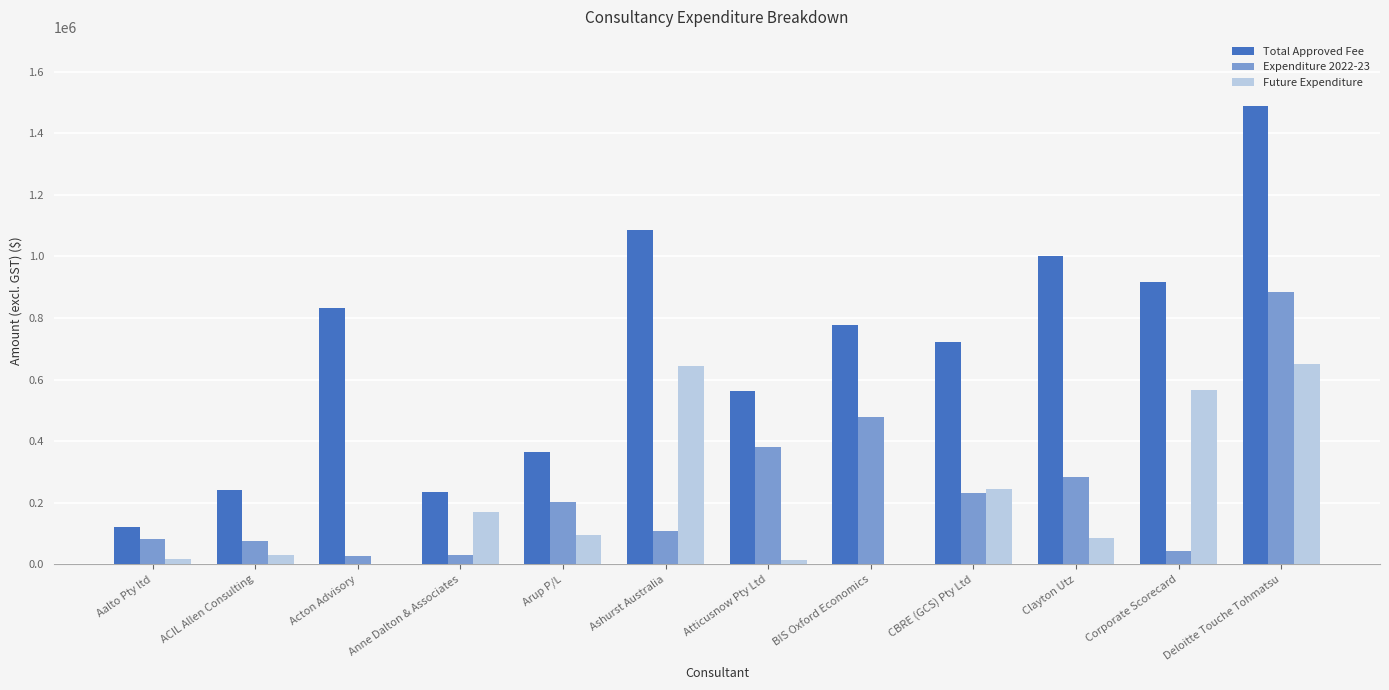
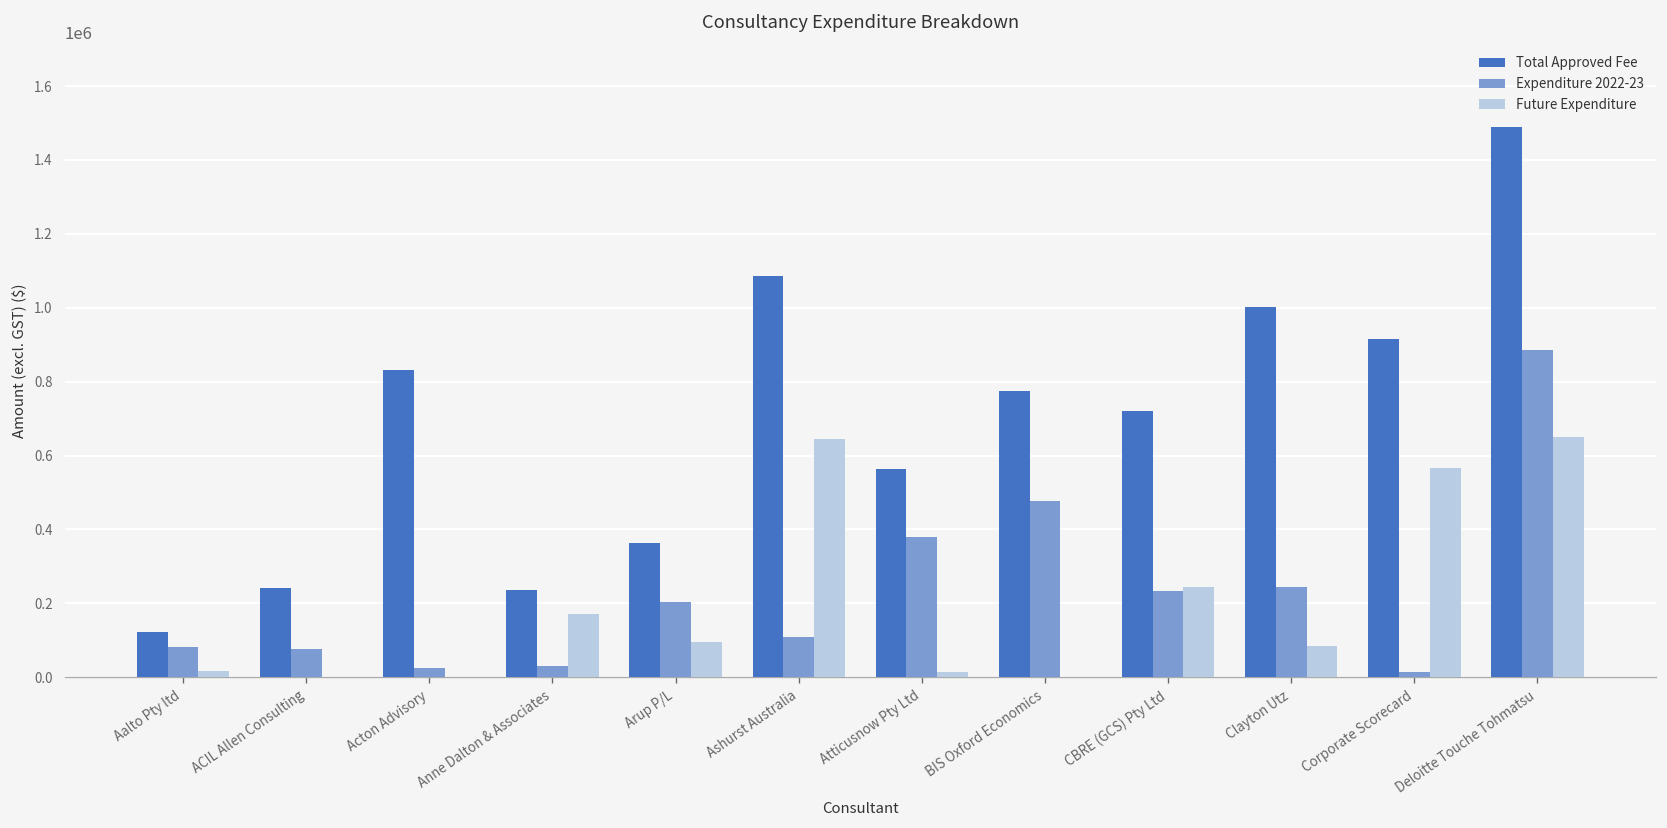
  {
    "Total Approved Fee": {
      "Aalto Pty ltd": 120000,
      "ACIL Allen Consulting": 240000,
      "Acton Advisory": 830000,
      "Anne Dalton & Associates": 240000,
      "Arup P/L": 360000,
      "Ashurst Australia": 1090000,
      "Atticusnow Pty Ltd": 560000,
      "BIS Oxford Economics": 780000,
      "CBRE (GCS) Pty Ltd": 720000,
      "Clayton Utz": 1000000,
      "Corporate Scorecard": 920000,
      "Deloitte Touche Tohmatsu": 1490000
    },
    "Expenditure 2022-23": {
      "Aalto Pty ltd": 80000,
      "ACIL Allen Consulting": 80000,
      "Acton Advisory": 30000,
      "Anne Dalton & Associates": 30000,
      "Arup P/L": 200000,
      "Ashurst Australia": 110000,
      "Atticusnow Pty Ltd": 380000,
      "BIS Oxford Economics": 480000,
      "CBRE (GCS) Pty Ltd": 230000,
-     "Clayton Utz": 280000,
-     "Corporate Scorecard": 40000,
+     "Clayton Utz": 240000,
+     "Corporate Scorecard": 10000,
      "Deloitte Touche Tohmatsu": 880000
    },
    "Future Expenditure": {
      "Aalto Pty ltd": 20000,
-     "ACIL Allen Consulting": 30000,
+     "ACIL Allen Consulting": 0,
      "Acton Advisory": 0,
      "Anne Dalton & Associates": 170000,
      "Arup P/L": 100000,
      "Ashurst Australia": 640000,
      "Atticusnow Pty Ltd": 10000,
      "BIS Oxford Economics": 0,
      "CBRE (GCS) Pty Ltd": 240000,
      "Clayton Utz": 80000,
      "Corporate Scorecard": 570000,
      "Deloitte Touche Tohmatsu": 650000
    }
  }
